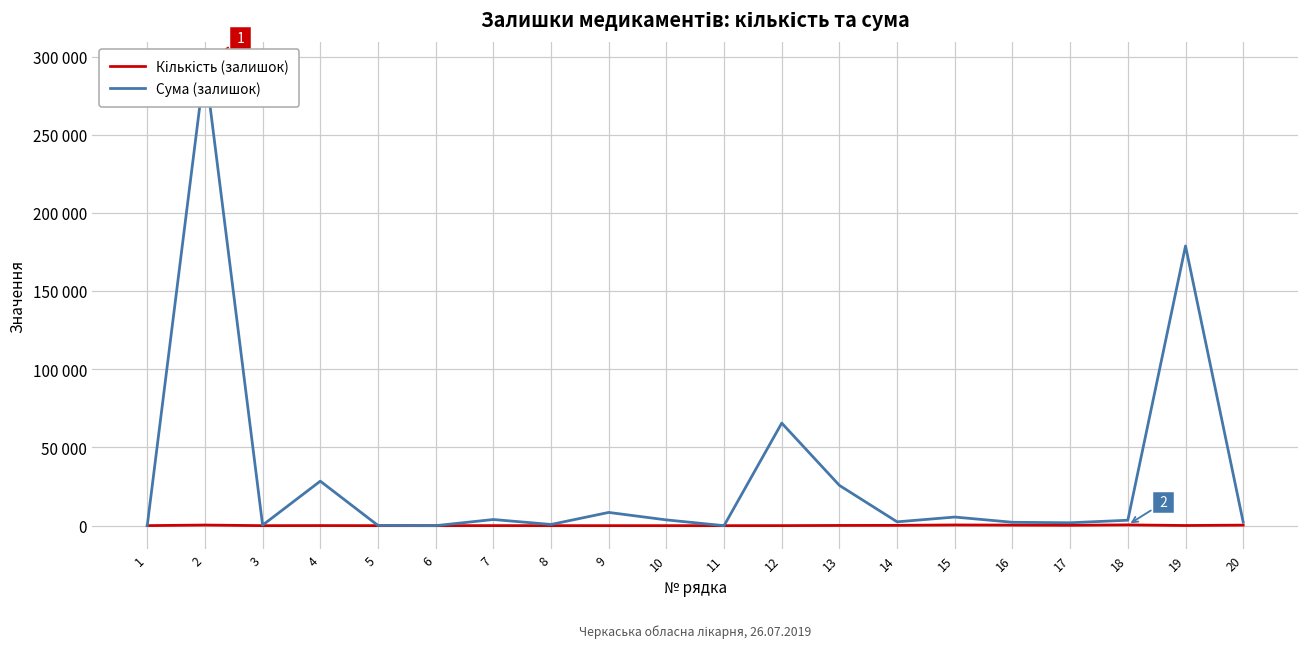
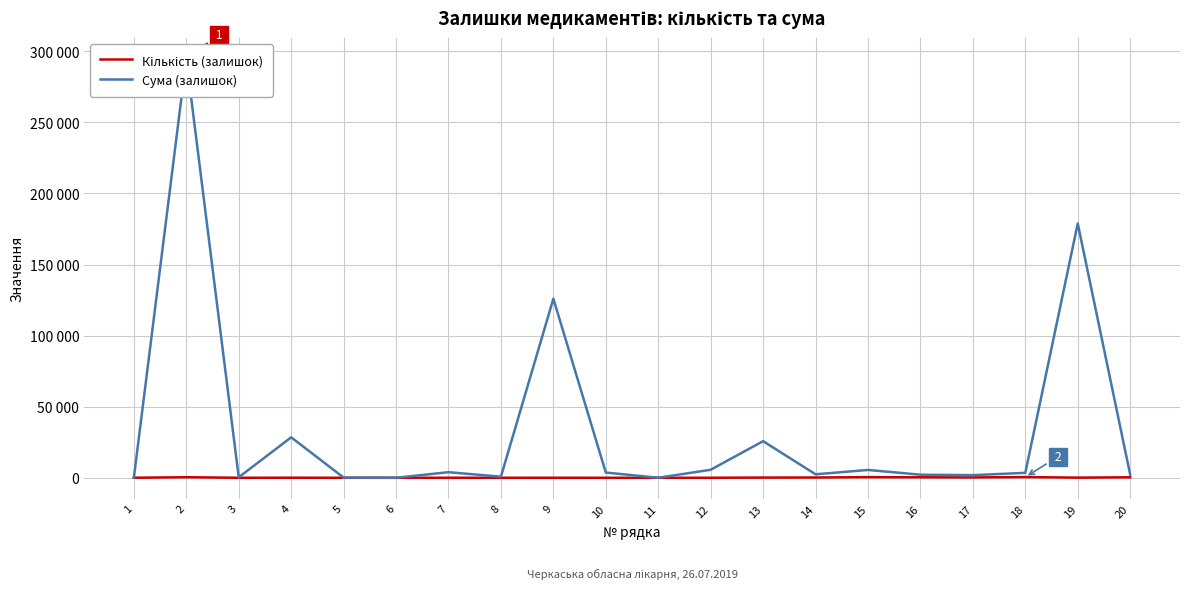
  {
    "Кількість (залишок)": {
      "2": 0,
      "4": 0,
      "7": 0,
      "9": 0,
      "10": 0,
      "12": 0,
      "13": 0,
      "14": 0,
      "15": 0,
      "16": 0,
      "18": 1000,
      "19": 0,
      "20": 0
    },
    "Сума (залишок)": {
      "4": 28000,
      "7": 4000,
-     "9": 8000,
+     "9": 126000,
      "10": 4000,
-     "12": 66000,
+     "12": 6000,
      "13": 26000,
      "14": 2000,
      "15": 6000,
      "16": 2000,
      "18": 3000,
      "19": 179000,
      "20": 2000
    }
  }
